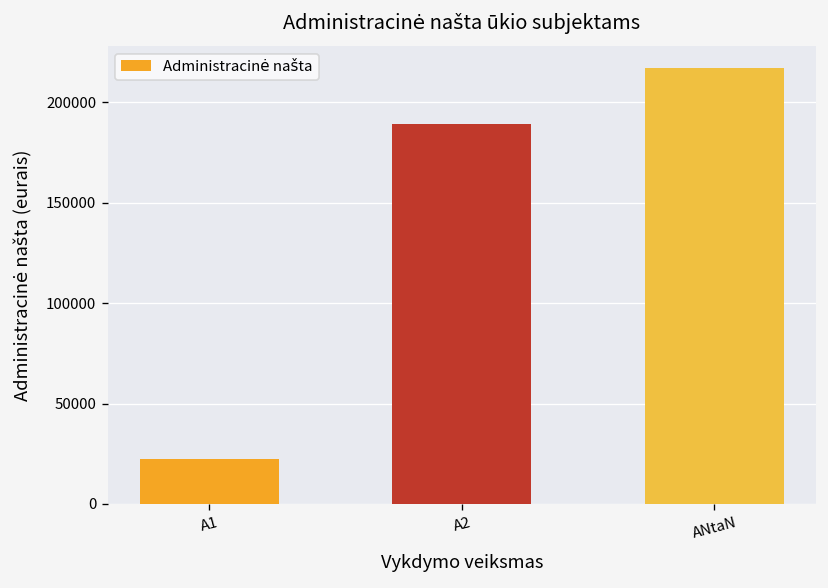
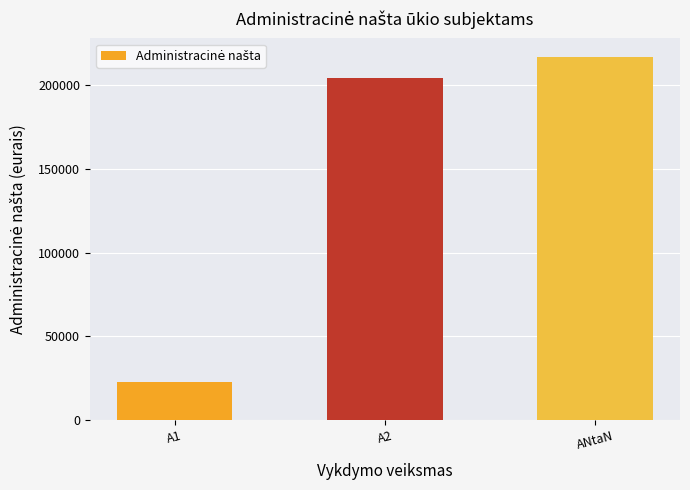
  {
    "A1": 23000,
-   "A2": 189000,
+   "A2": 205000,
    "ANtaN": 217000
  }
